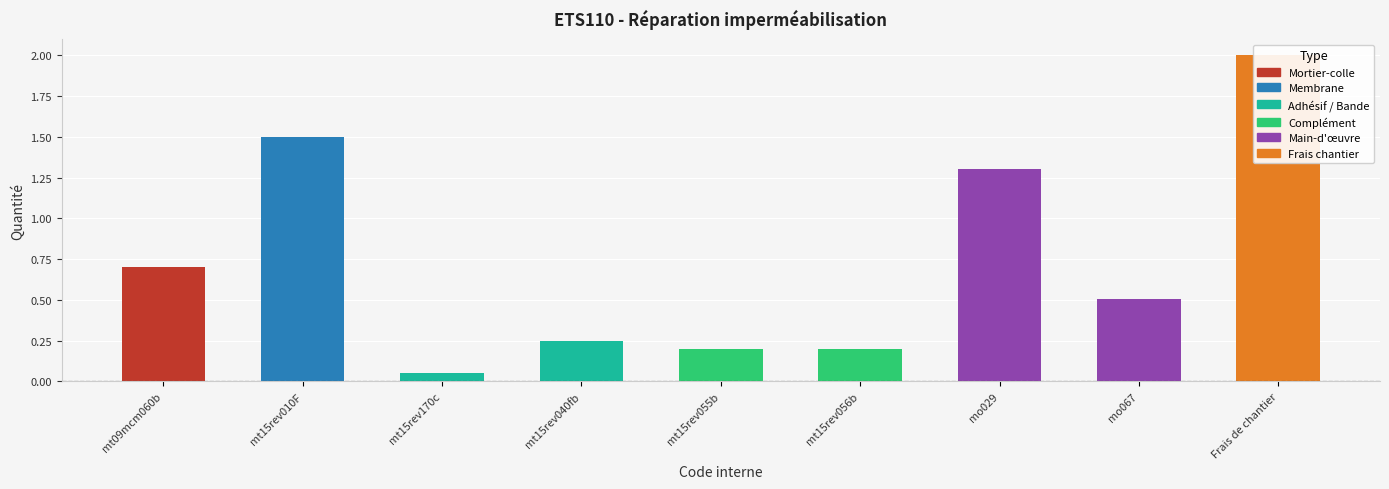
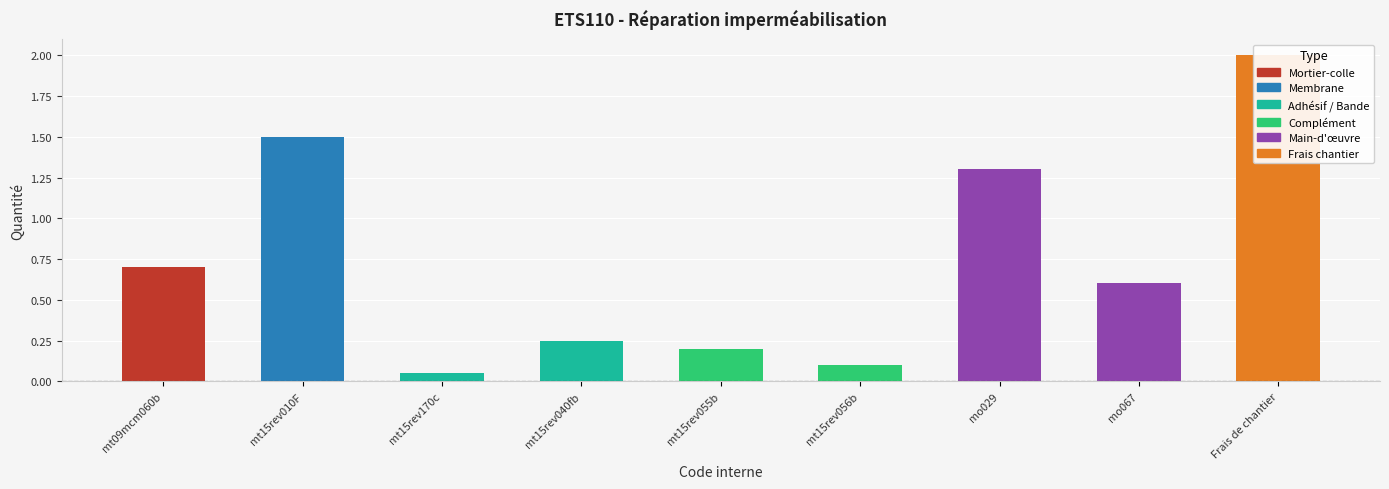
  {
    "mt09mcm060b": 0.70,
    "mt15rev010F": 1.50,
    "mt15rev170c": 0.05,
    "mt15rev040fb": 0.25,
    "mt15rev055b": 0.20,
-   "mt15rev056b": 0.2,
+   "mt15rev056b": 0.1,
    "mo029": 1.30,
-   "mo067": 0.50
+   "mo067": 0.60
  }
